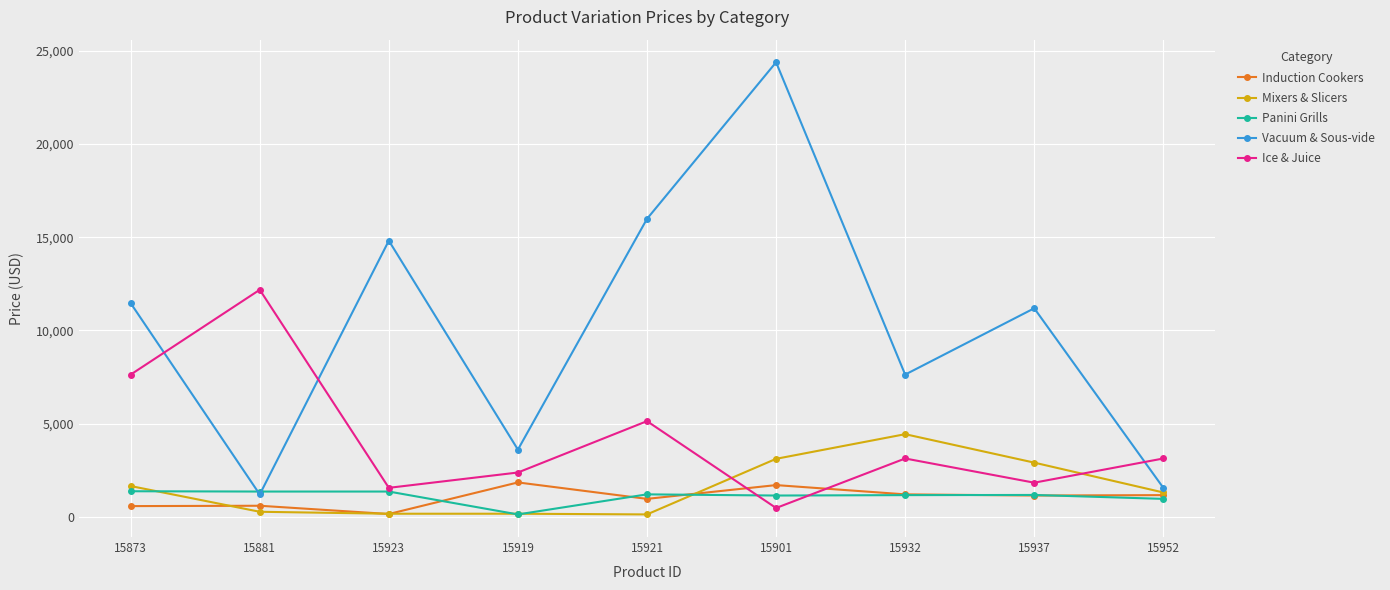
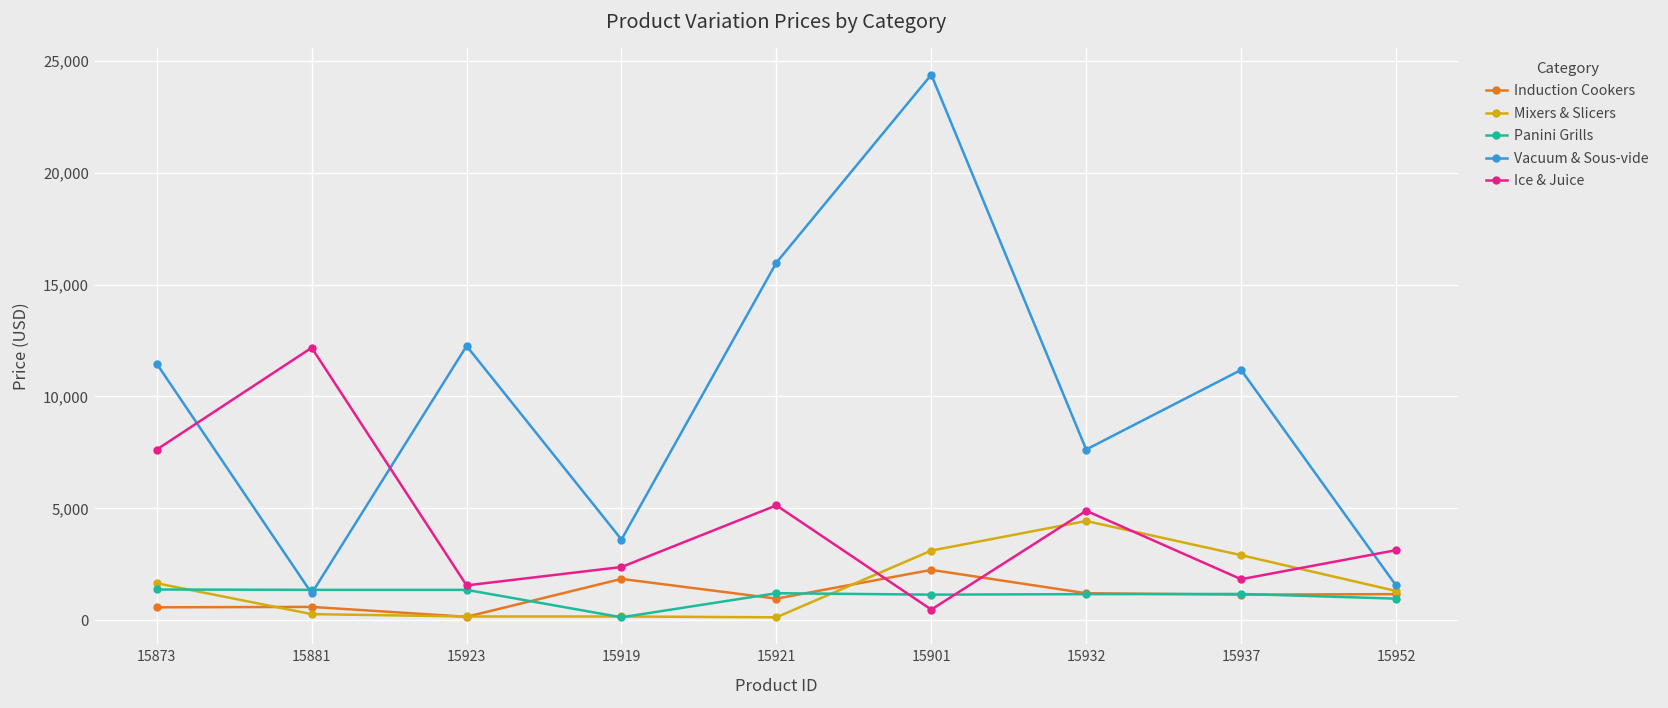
  {
    "Induction Cookers": {
      "15873": "600",
      "15881": "600",
      "15919": "1,800",
      "15921": "1,000",
-     "15901": "1,700",
+     "15901": "2,200",
      "15952": "1,200"
    },
    "Mixers & Slicers": {
      "15873": "1,700",
      "15881": "300",
      "15921": "100",
      "15901": "3,100",
      "15932": "4,400",
      "15937": "2,900",
      "15952": "1,300"
    },
    "Panini Grills": {
      "15873": "1,400",
      "15881": "1,400",
      "15923": "1,400",
      "15921": "1,200",
      "15901": "1,100",
      "15952": "1,000"
    },
    "Vacuum & Sous-vide": {
      "15873": "11,500",
      "15881": "1,200",
-     "15923": "14,800",
+     "15923": "12,300",
      "15919": "3,600",
      "15921": "16,000",
      "15901": "24,400",
      "15932": "7,600",
      "15937": "11,200",
      "15952": "1,600"
    },
    "Ice & Juice": {
      "15873": "7,600",
      "15881": "12,200",
      "15923": "1,600",
      "15919": "2,400",
      "15921": "5,100",
      "15901": "500",
-     "15932": "3,100",
+     "15932": "4,900",
      "15937": "1,800",
      "15952": "3,100"
    }
  }
